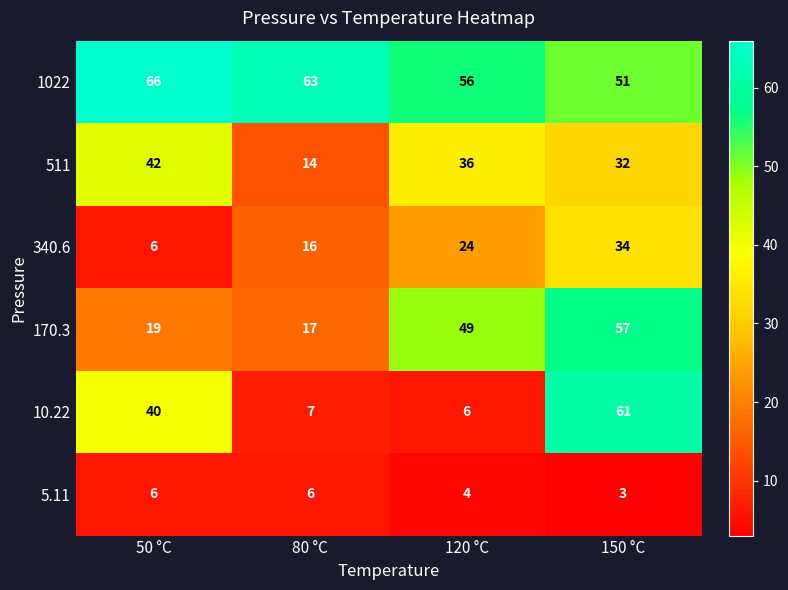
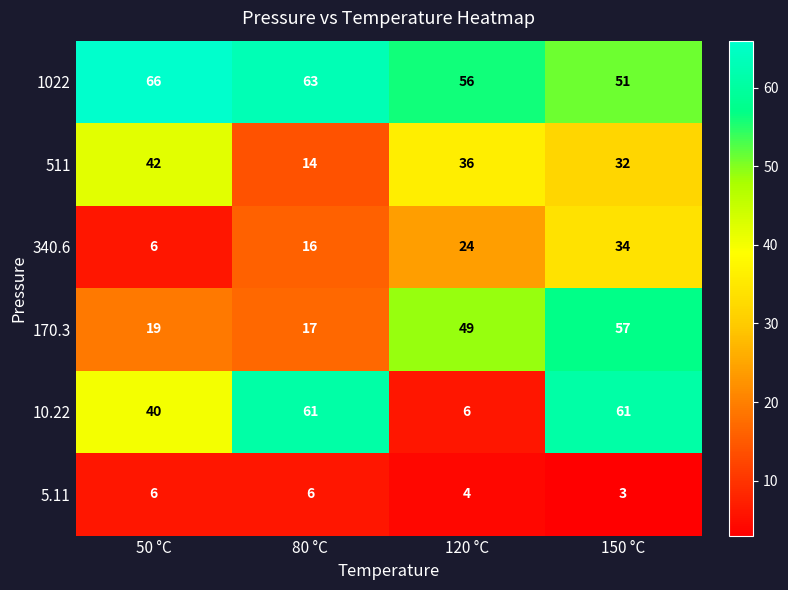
  {
    "1022": {
      "50 °C": 66,
      "80 °C": 63,
      "120 °C": 56,
      "150 °C": 51
    },
    "511": {
      "50 °C": 42,
      "80 °C": 14,
      "120 °C": 36,
      "150 °C": 32
    },
    "340.6": {
      "50 °C": 6,
      "80 °C": 16,
      "120 °C": 24,
      "150 °C": 34
    },
    "170.3": {
      "50 °C": 19,
      "80 °C": 17,
      "120 °C": 49,
      "150 °C": 57
    },
    "10.22": {
      "50 °C": 40,
-     "80 °C": 7,
+     "80 °C": 61,
      "120 °C": 6,
      "150 °C": 61
    },
    "5.11": {
      "50 °C": 6,
      "80 °C": 6,
      "120 °C": 4,
      "150 °C": 3
    }
  }
